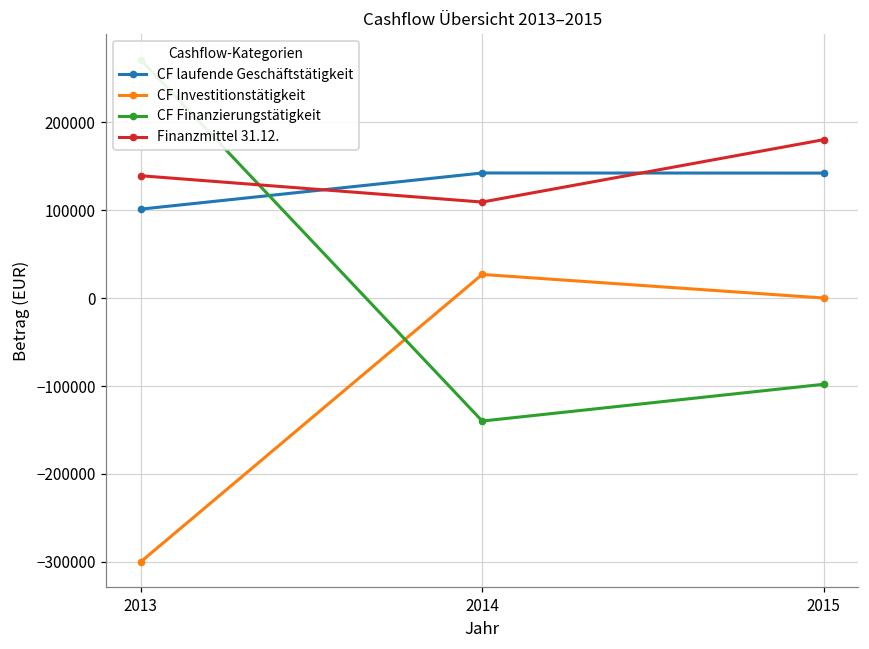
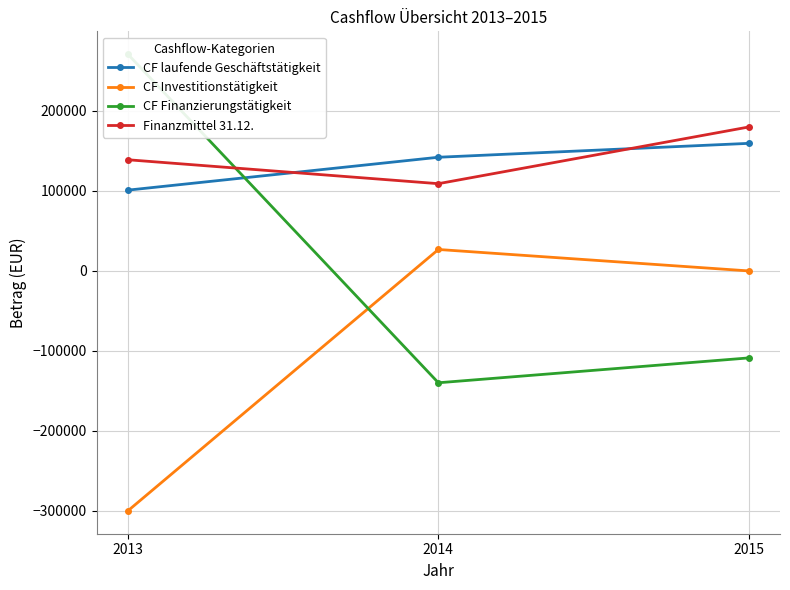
  {
    "CF laufende Geschäftstätigkeit": {
      "2013": 100000,
      "2014": 140000,
-     "2015": 140000
+     "2015": 160000
    },
    "CF Investitionstätigkeit": {
      "2013": -300000,
      "2014": 30000,
      "2015": 0
    },
    "CF Finanzierungstätigkeit": {
      "2014": -140000,
-     "2015": -100000
+     "2015": -110000
    },
    "Finanzmittel 31.12.": {
      "2013": 140000,
      "2014": 110000,
      "2015": 180000
    }
  }
